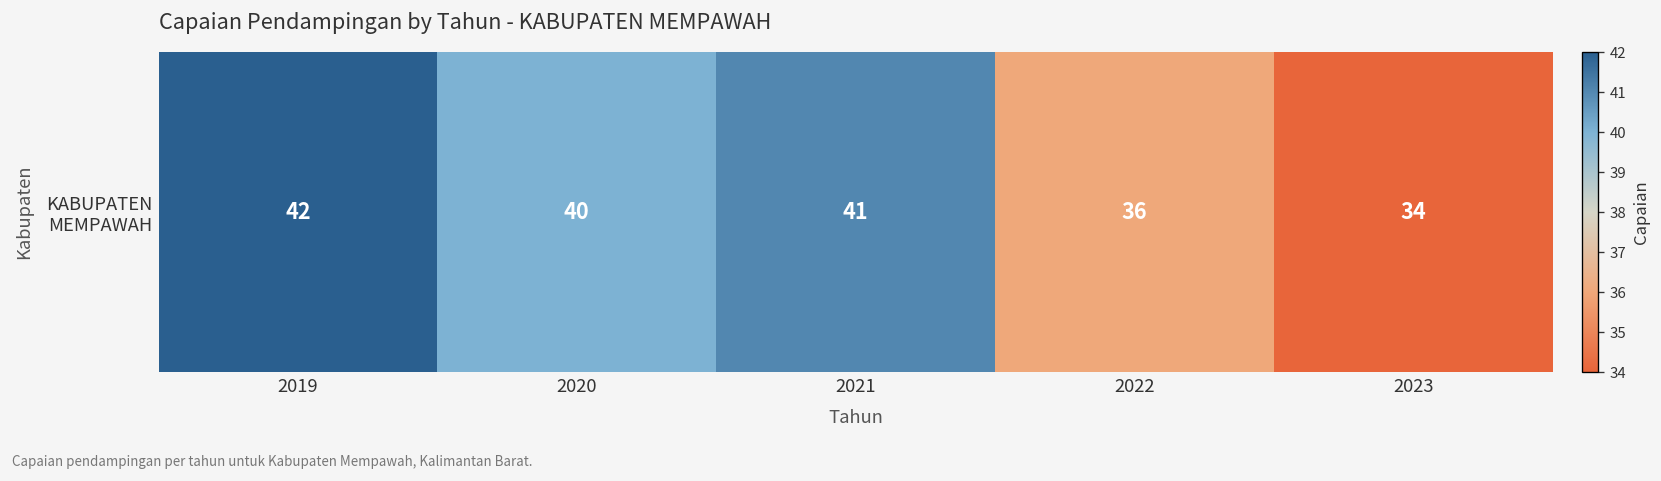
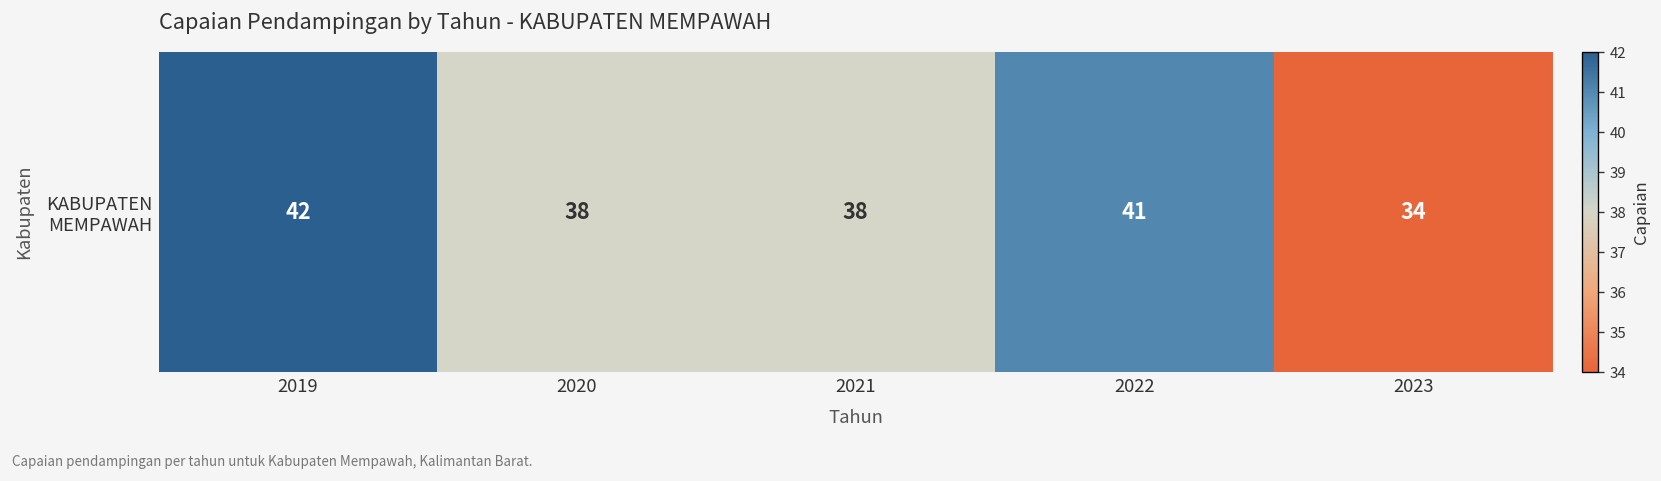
  {
    "KABUPATEN MEMPAWAH": {
      "2019": 42,
-     "2020": 40,
-     "2021": 41,
-     "2022": 36,
+     "2020": 38,
+     "2021": 38,
+     "2022": 41,
      "2023": 34
    }
  }
